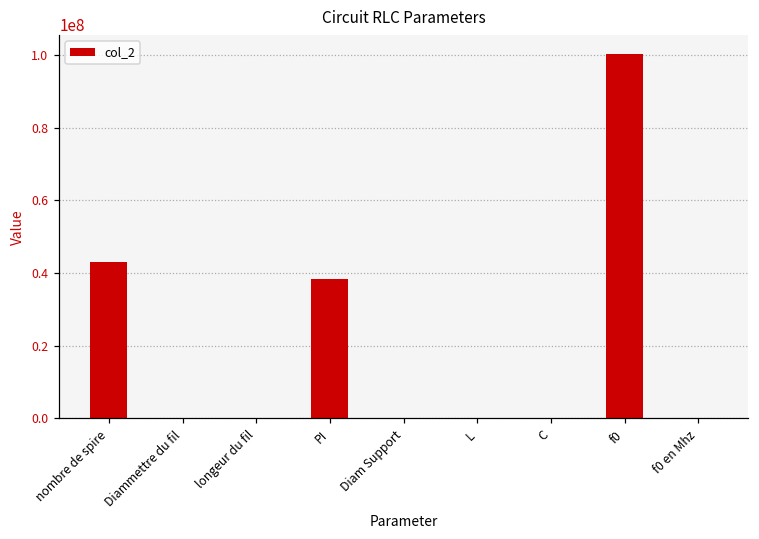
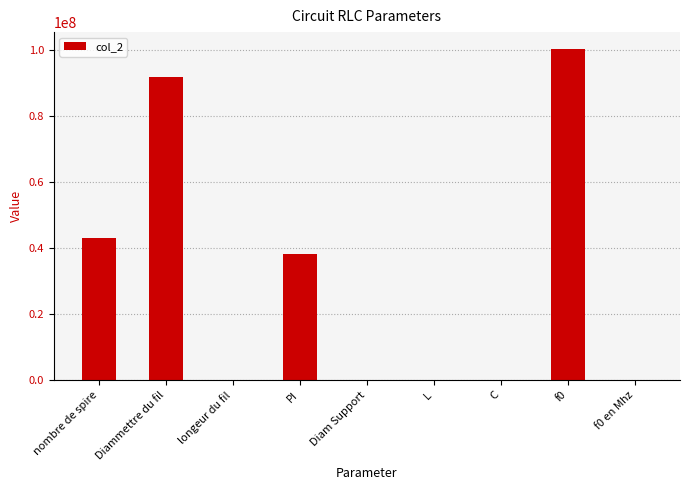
  {
    "nombre de spire": 43000000,
-   "Diammettre du fil": 0,
+   "Diammettre du fil": 92000000,
    "PI": 38000000,
    "f0": 100000000
  }
